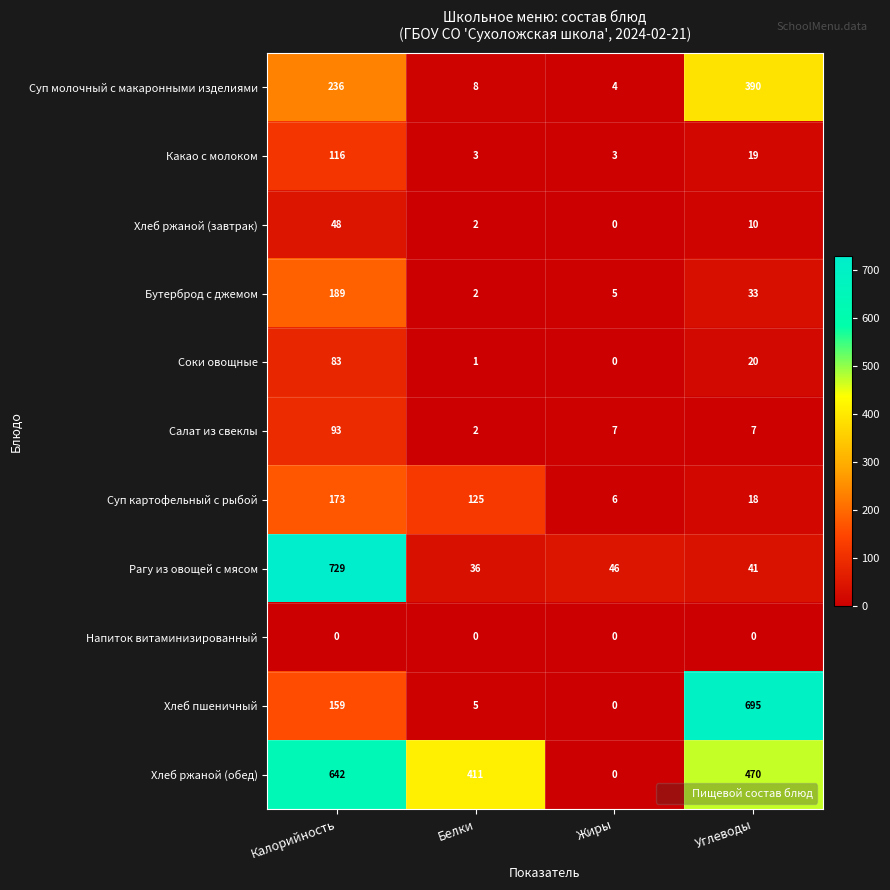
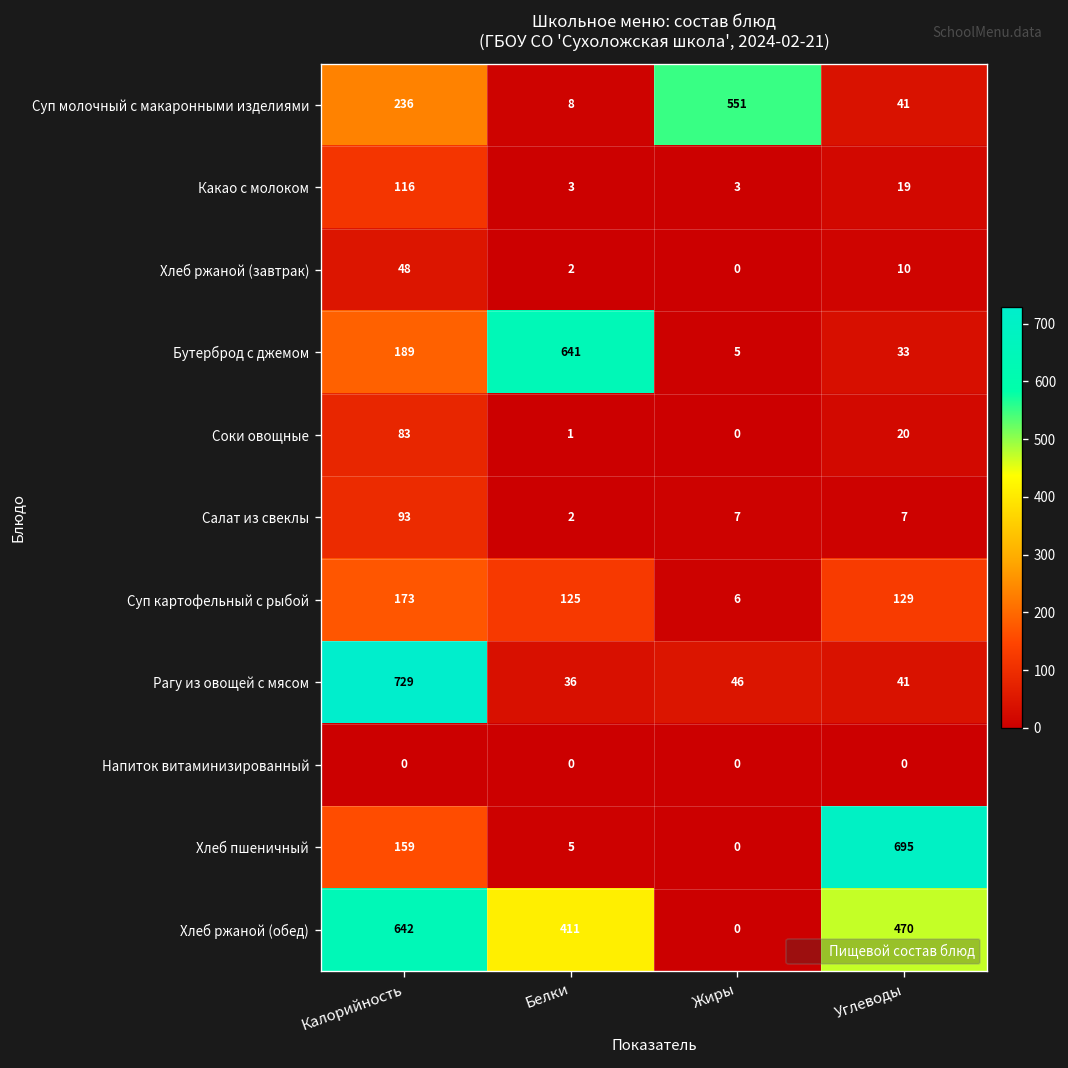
  {
    "Суп молочный с макаронными изделиями": {
      "Калорийность": 236,
      "Белки": 8,
-     "Жиры": 4,
-     "Углеводы": 390
+     "Жиры": 551,
+     "Углеводы": 41
    },
    "Какао с молоком": {
      "Калорийность": 116,
      "Белки": 3,
      "Жиры": 3,
      "Углеводы": 19
    },
    "Хлеб ржаной (завтрак)": {
      "Калорийность": 48,
      "Белки": 2,
      "Жиры": 0,
      "Углеводы": 10
    },
    "Бутерброд с джемом": {
      "Калорийность": 189,
-     "Белки": 2,
+     "Белки": 641,
      "Жиры": 5,
      "Углеводы": 33
    },
    "Соки овощные": {
      "Калорийность": 83,
      "Белки": 1,
      "Жиры": 0,
      "Углеводы": 20
    },
    "Салат из свеклы": {
      "Калорийность": 93,
      "Белки": 2,
      "Жиры": 7,
      "Углеводы": 7
    },
    "Суп картофельный с рыбой": {
      "Калорийность": 173,
      "Белки": 125,
      "Жиры": 6,
-     "Углеводы": 18
+     "Углеводы": 129
    },
    "Рагу из овощей с мясом": {
      "Калорийность": 729,
      "Белки": 36,
      "Жиры": 46,
      "Углеводы": 41
    },
    "Напиток витаминизированный": {
      "Калорийность": 0,
      "Белки": 0,
      "Жиры": 0,
      "Углеводы": 0
    },
    "Хлеб пшеничный": {
      "Калорийность": 159,
      "Белки": 5,
      "Жиры": 0,
      "Углеводы": 695
    },
    "Хлеб ржаной (обед)": {
      "Калорийность": 642,
      "Белки": 411,
      "Жиры": 0,
      "Углеводы": 470
    }
  }
